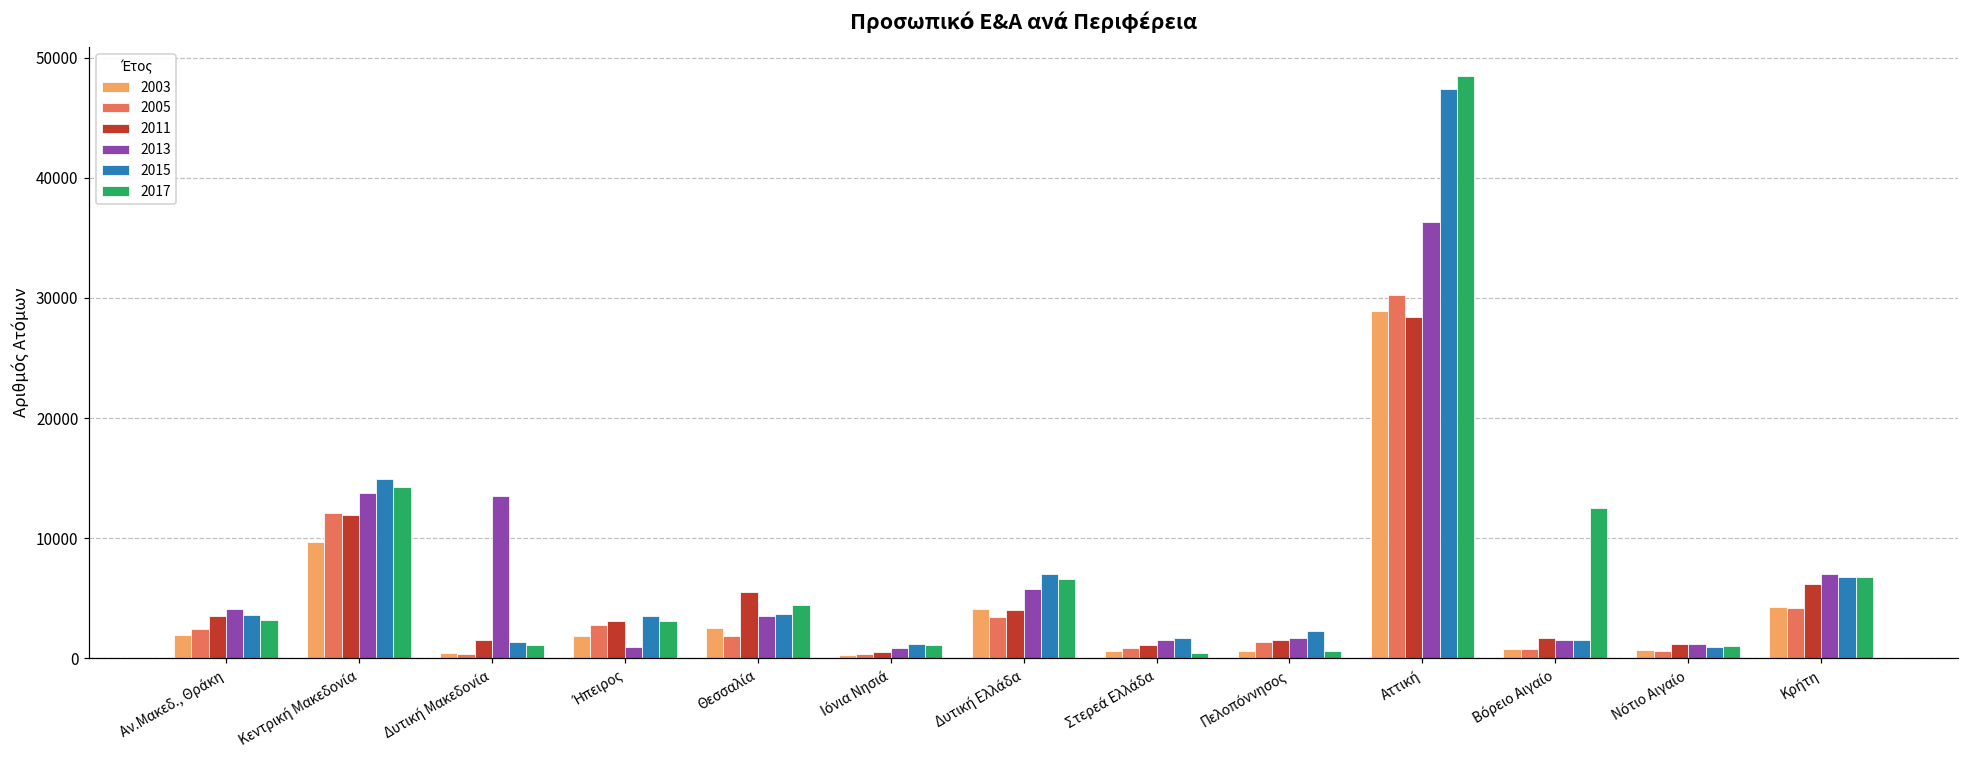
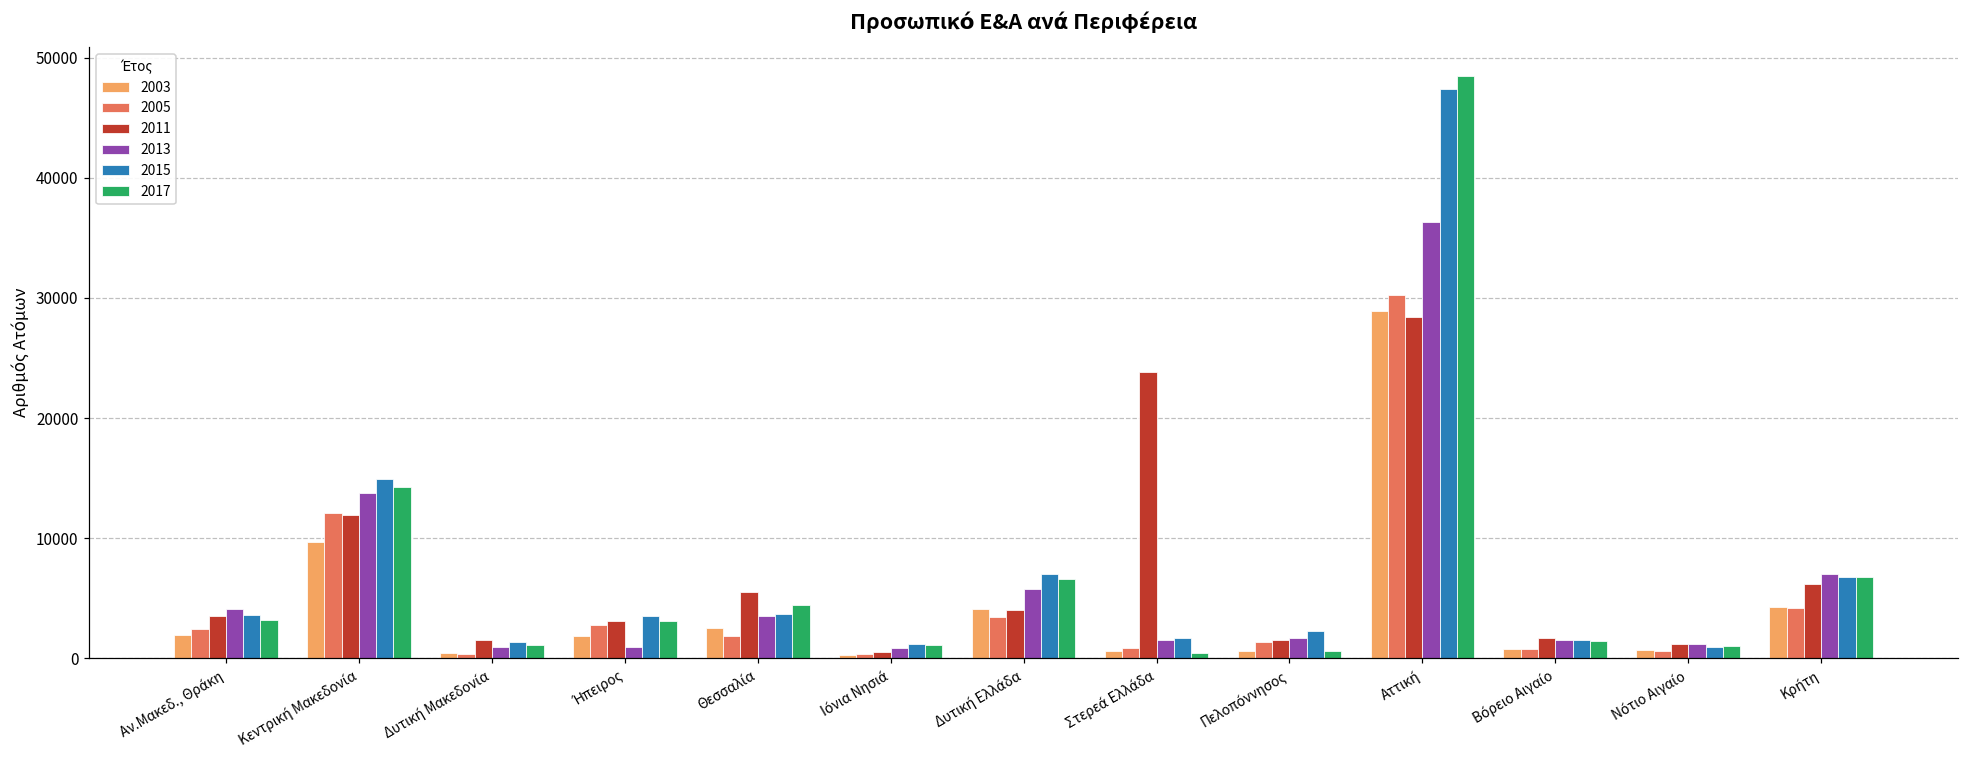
  {
    "2011": {
      "Αν.Μακεδ., Θράκη": 3500,
      "Κεντρική Μακεδονία": 12000,
      "Δυτική Μακεδονία": 1500,
      "Ήπειρος": 3100,
      "Θεσσαλία": 5500,
      "Ιόνια Νησιά": 600,
      "Δυτική Ελλάδα": 4000,
-     "Στερεά Ελλάδα": 1100,
+     "Στερεά Ελλάδα": 23800,
      "Πελοπόννησος": 1500,
      "Αττική": 28400,
      "Βόρειο Αιγαίο": 1700,
      "Νότιο Αιγαίο": 1200,
      "Κρήτη": 6200
    },
    "2013": {
      "Αν.Μακεδ., Θράκη": 4100,
      "Κεντρική Μακεδονία": 13800,
-     "Δυτική Μακεδονία": 13500,
+     "Δυτική Μακεδονία": 1000,
      "Ήπειρος": 1000,
      "Θεσσαλία": 3500,
      "Ιόνια Νησιά": 900,
      "Δυτική Ελλάδα": 5800,
      "Στερεά Ελλάδα": 1600,
      "Πελοπόννησος": 1700,
      "Αττική": 36300,
      "Βόρειο Αιγαίο": 1600,
      "Νότιο Αιγαίο": 1200,
      "Κρήτη": 7000
    },
    "2015": {
      "Αν.Μακεδ., Θράκη": 3600,
      "Κεντρική Μακεδονία": 14900,
      "Δυτική Μακεδονία": 1400,
      "Ήπειρος": 3500,
      "Θεσσαλία": 3700,
      "Ιόνια Νησιά": 1200,
      "Δυτική Ελλάδα": 7000,
      "Στερεά Ελλάδα": 1700,
      "Πελοπόννησος": 2300,
      "Αττική": 47400,
      "Βόρειο Αιγαίο": 1500,
      "Νότιο Αιγαίο": 1000,
      "Κρήτη": 6800
    },
    "2017": {
      "Αν.Μακεδ., Θράκη": 3200,
      "Κεντρική Μακεδονία": 14300,
      "Δυτική Μακεδονία": 1100,
      "Ήπειρος": 3100,
      "Θεσσαλία": 4500,
      "Ιόνια Νησιά": 1100,
      "Δυτική Ελλάδα": 6600,
      "Στερεά Ελλάδα": 400,
      "Πελοπόννησος": 600,
      "Αττική": 48500,
-     "Βόρειο Αιγαίο": 12500,
+     "Βόρειο Αιγαίο": 1400,
      "Νότιο Αιγαίο": 1000,
      "Κρήτη": 6800
    }
  }
